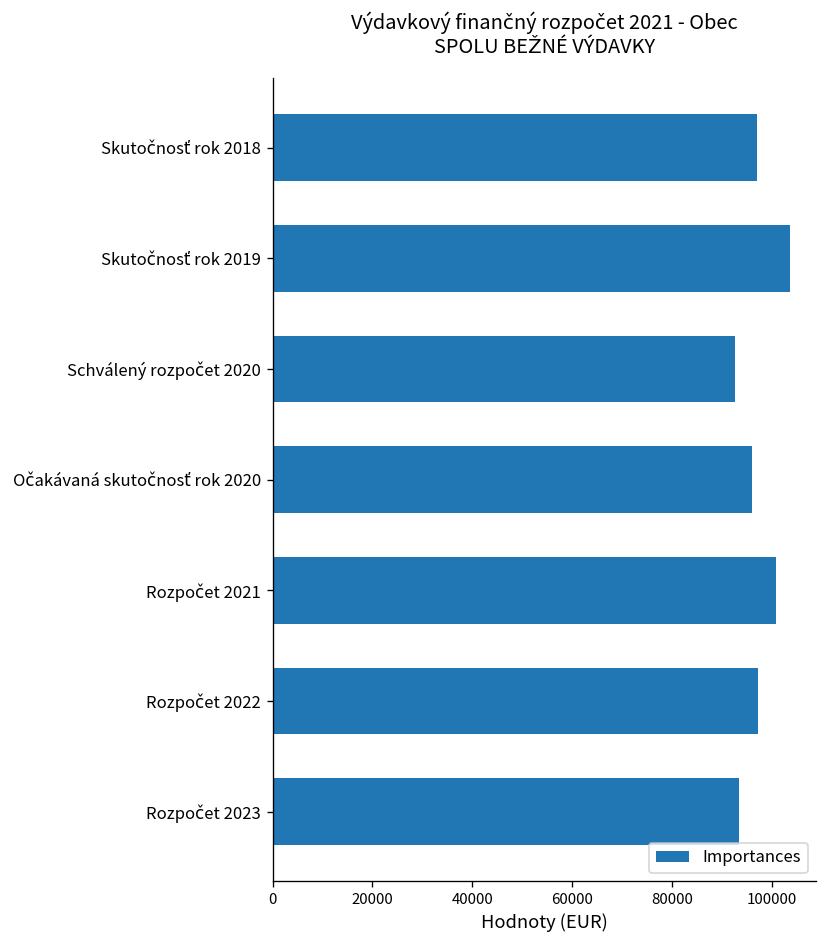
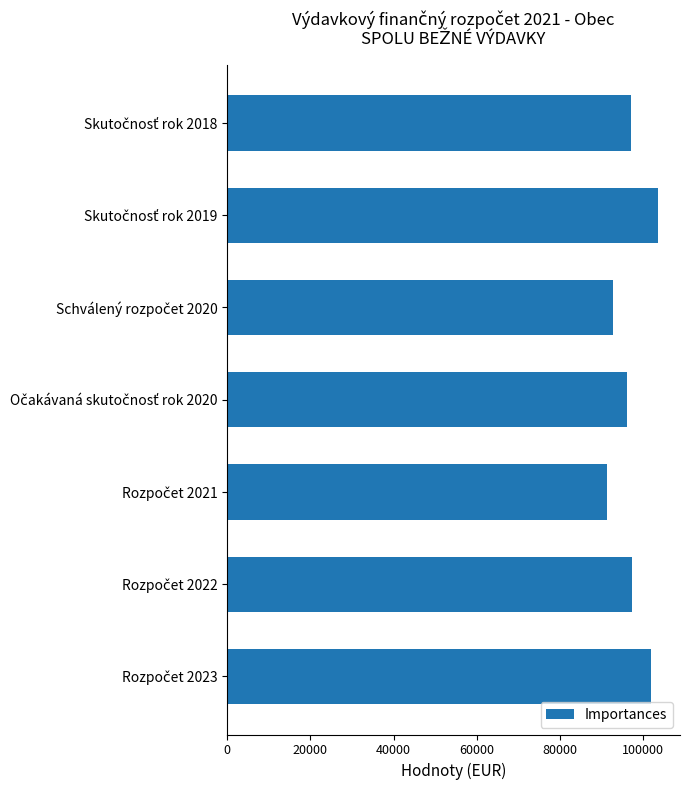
  {
    "Skutočnosť rok 2018": 97000,
    "Skutočnosť rok 2019": 104000,
    "Schválený rozpočet 2020": 93000,
    "Očakávaná skutočnosť rok 2020": 96000,
-   "Rozpočet 2021": 101000,
+   "Rozpočet 2021": 91000,
    "Rozpočet 2022": 97000,
-   "Rozpočet 2023": 94000
+   "Rozpočet 2023": 102000
  }
